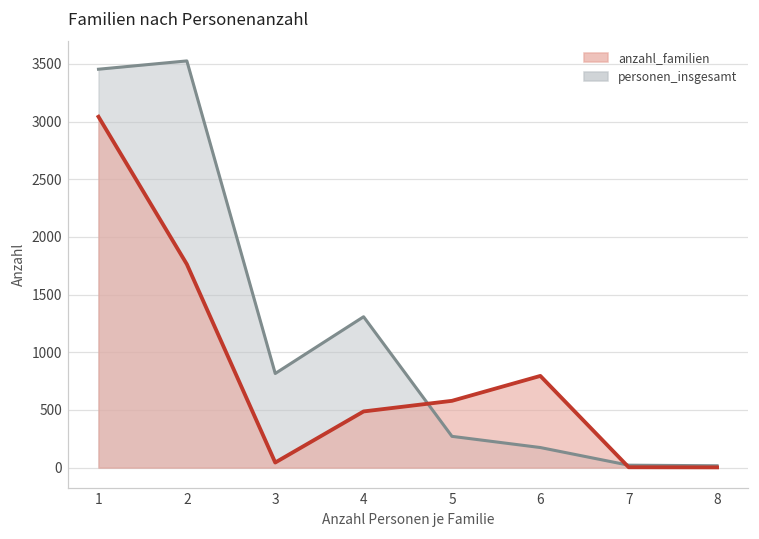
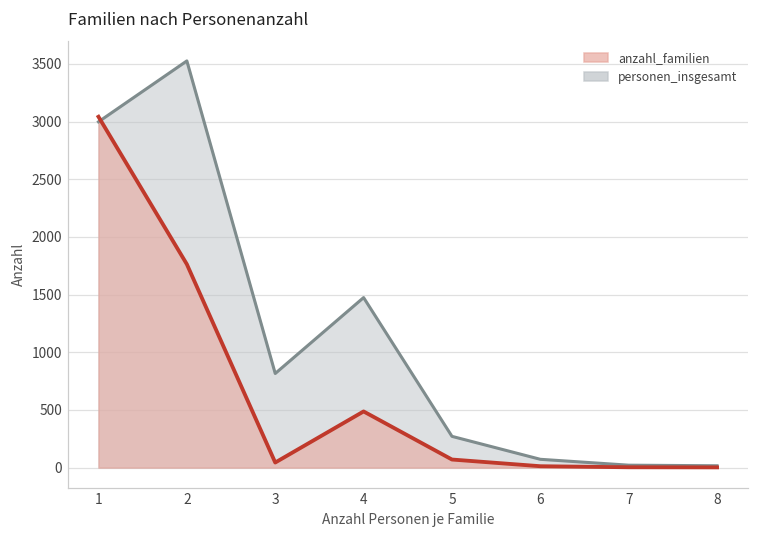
  {
    "personen_insgesamt": {
-     "1": 3450,
+     "1": 3000,
      "2": 3530,
      "3": 820,
-     "4": 1310,
+     "4": 1470,
      "5": 270,
-     "6": 170
+     "6": 70
    },
    "anzahl_familien": {
      "1": 3040,
      "2": 1760,
      "3": 40,
      "4": 490,
-     "5": 580,
-     "6": 800
+     "5": 70,
+     "6": 10
    }
  }
